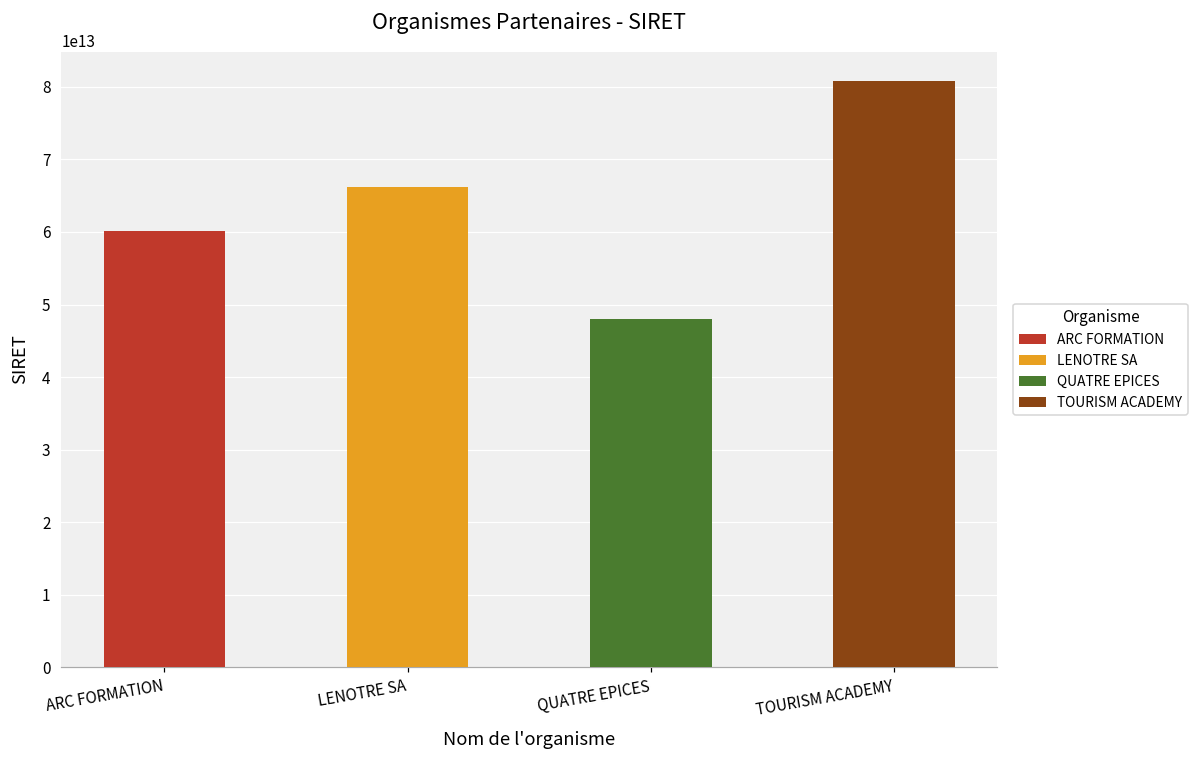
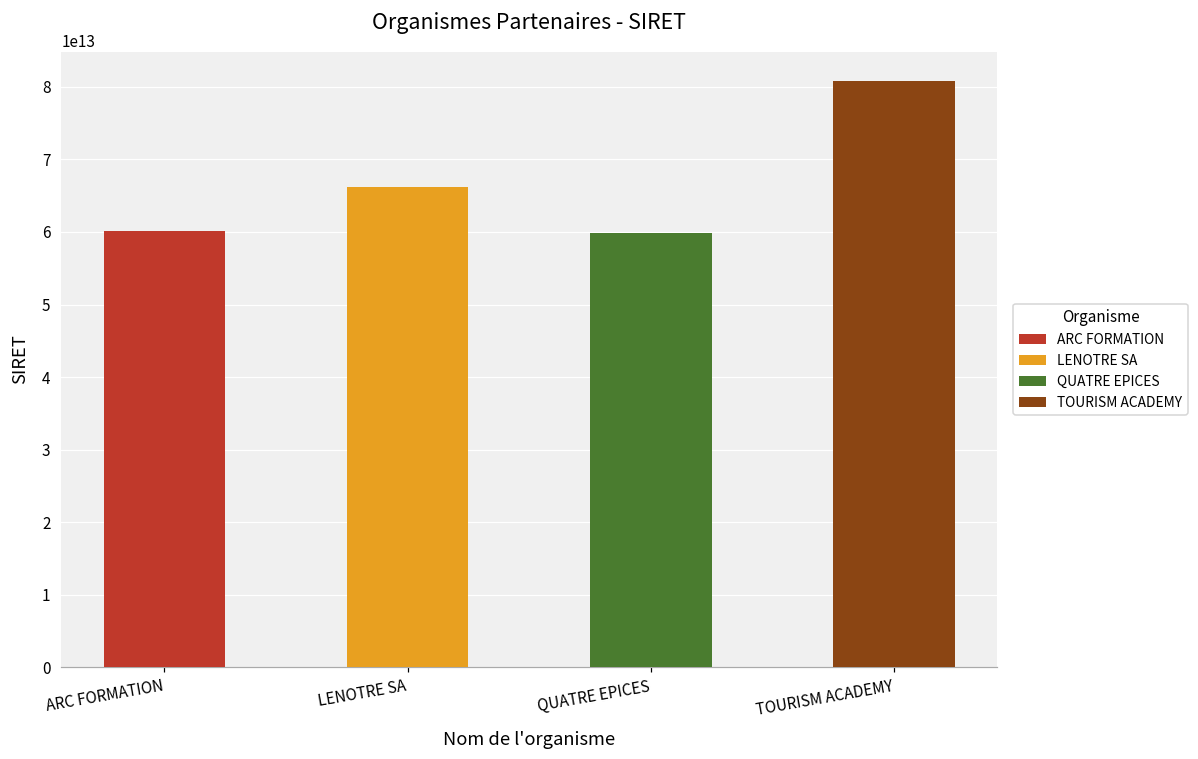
  {
    "ARC FORMATION": 60000000000000,
    "LENOTRE SA": 66000000000000,
-   "QUATRE EPICES": 48000000000000,
+   "QUATRE EPICES": 60000000000000,
    "TOURISM ACADEMY": 81000000000000
  }
